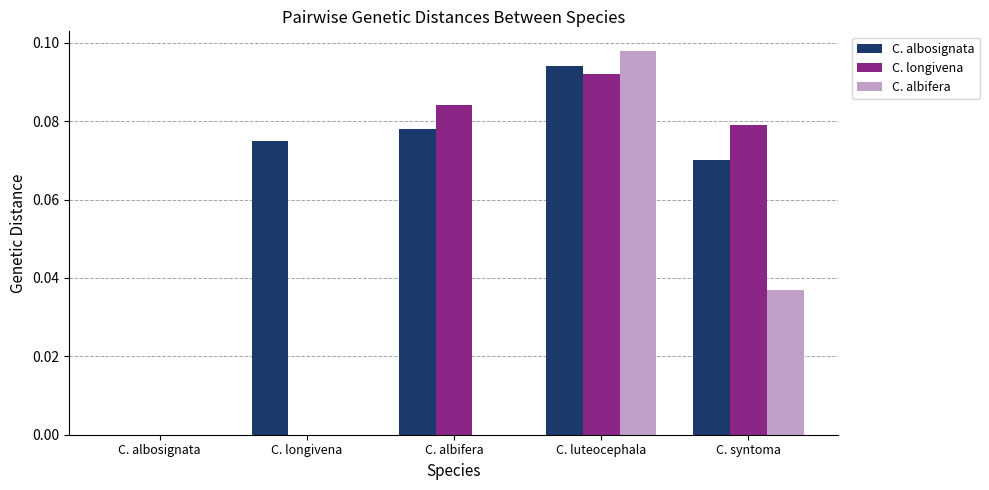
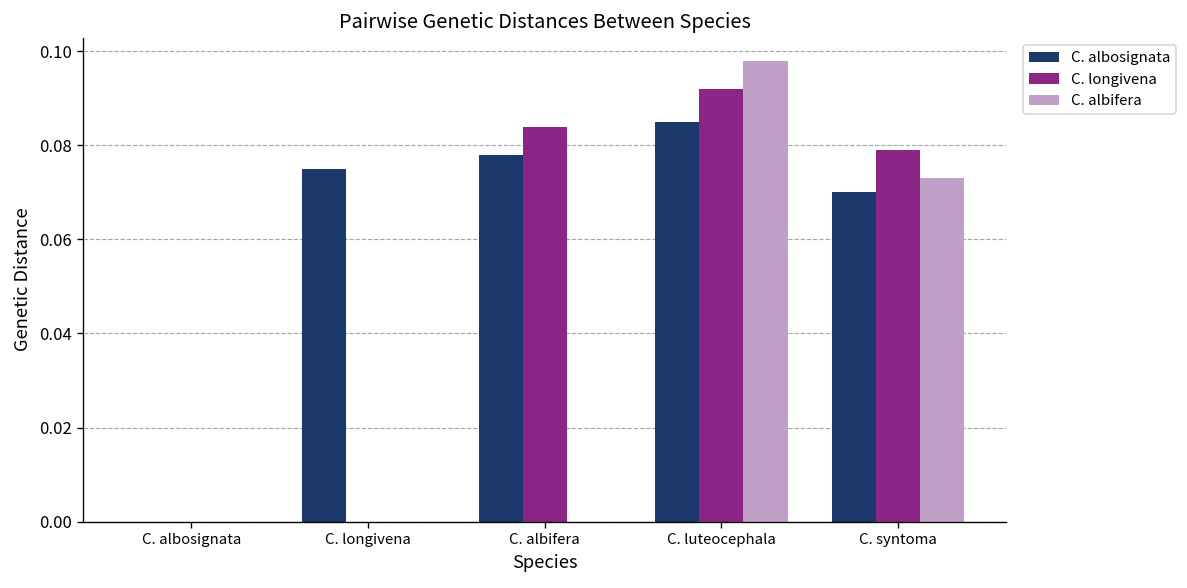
  {
    "C. albosignata": {
      "C. albosignata": 0.000,
      "C. longivena": 0.075,
      "C. albifera": 0.078,
-     "C. luteocephala": 0.094,
+     "C. luteocephala": 0.085,
      "C. syntoma": 0.070
    },
    "C. longivena": {
      "C. albosignata": 0.000,
      "C. longivena": 0.000,
      "C. albifera": 0.084,
      "C. luteocephala": 0.092,
      "C. syntoma": 0.079
    },
    "C. albifera": {
      "C. albosignata": 0.000,
      "C. longivena": 0.000,
      "C. albifera": 0.000,
      "C. luteocephala": 0.098,
-     "C. syntoma": 0.037
+     "C. syntoma": 0.073
    }
  }
